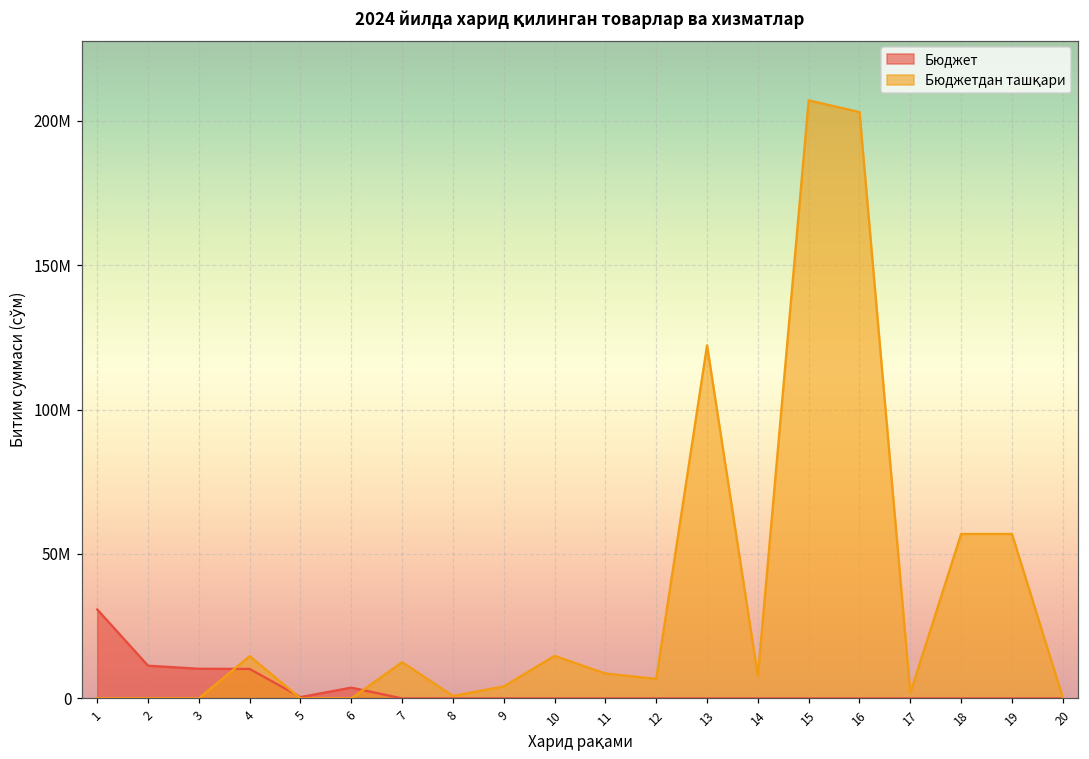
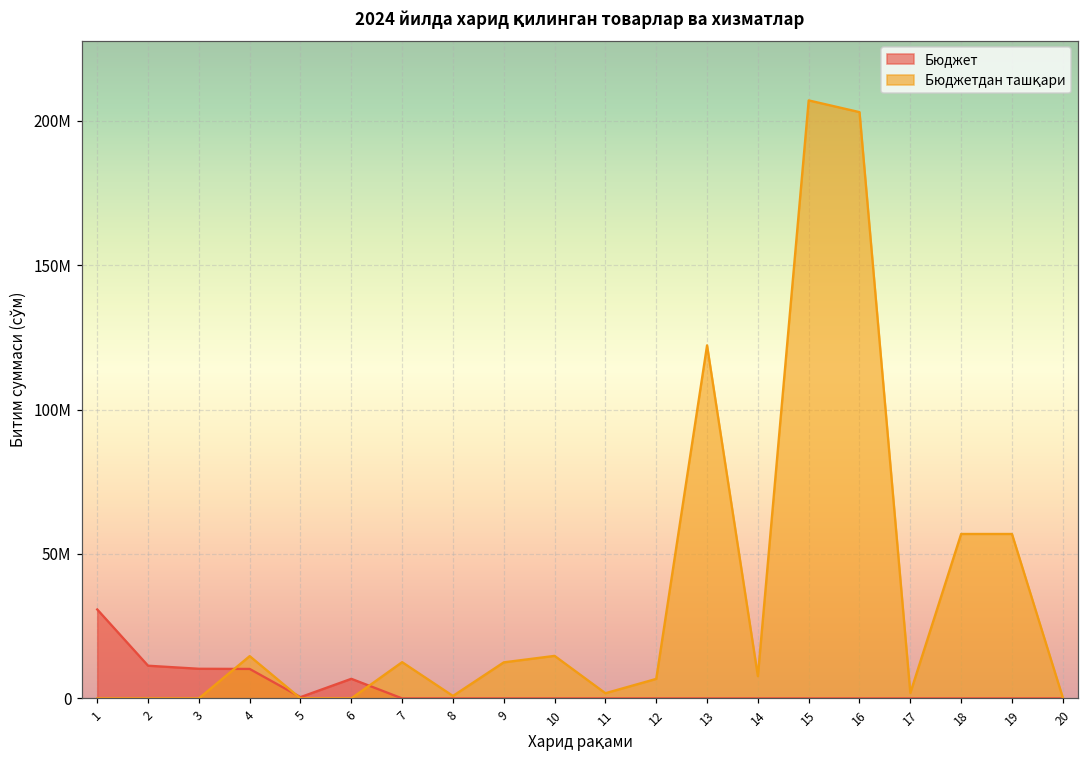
  {
    "Бюджет": {
      "1": 31000000,
      "2": 11000000,
      "3": 10000000,
      "4": 10000000,
-     "6": 4000000,
+     "6": 7000000,
      "7": 0,
      "9": 0,
      "10": 0,
      "11": 0,
      "12": 0,
      "13": 0,
      "14": 0,
      "15": 0,
      "16": 0,
      "17": 0,
      "18": 0,
      "19": 0
    },
    "Бюджетдан ташқари": {
      "1": 0,
      "2": 0,
      "3": 0,
      "4": 15000000,
      "6": 0,
      "7": 13000000,
-     "9": 4000000,
+     "9": 12000000,
      "10": 15000000,
-     "11": 9000000,
+     "11": 2000000,
      "12": 7000000,
      "13": 122000000,
      "14": 8000000,
      "15": 207000000,
      "16": 203000000,
      "17": 2000000,
      "18": 57000000,
      "19": 57000000
    }
  }
